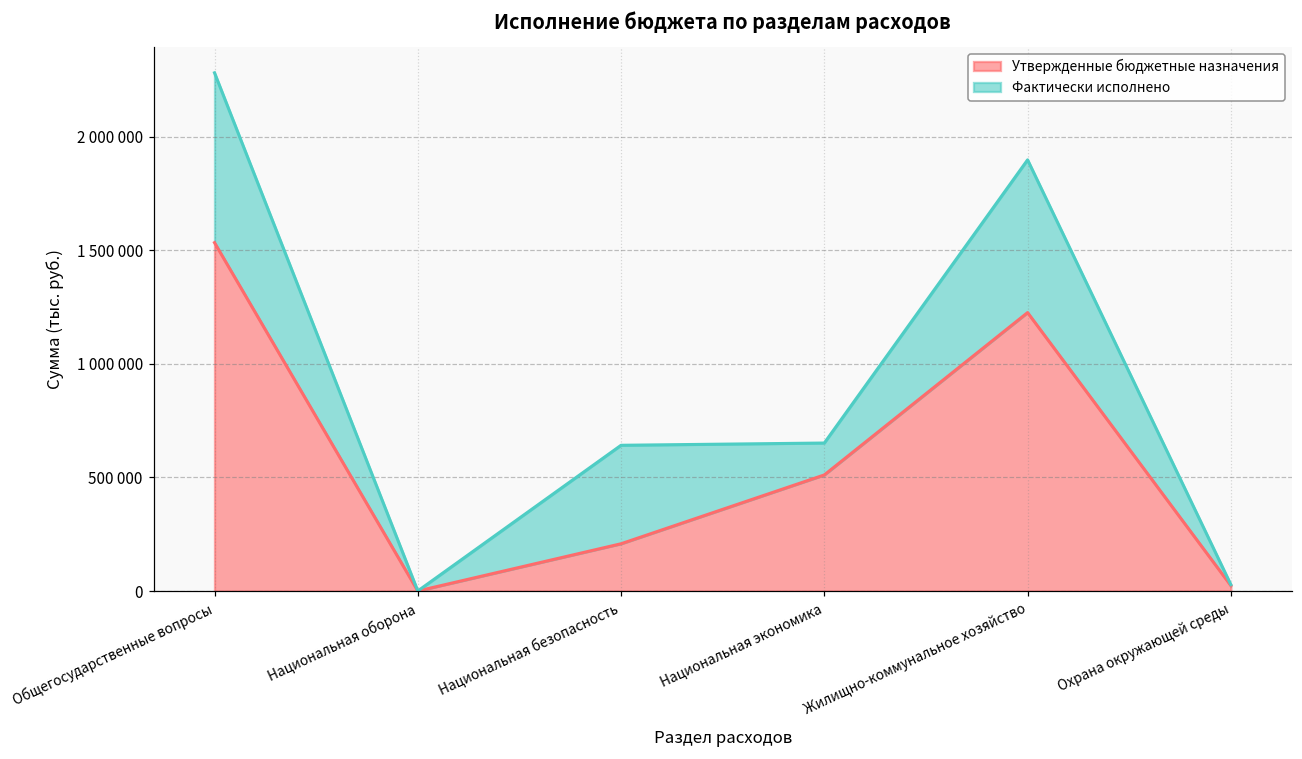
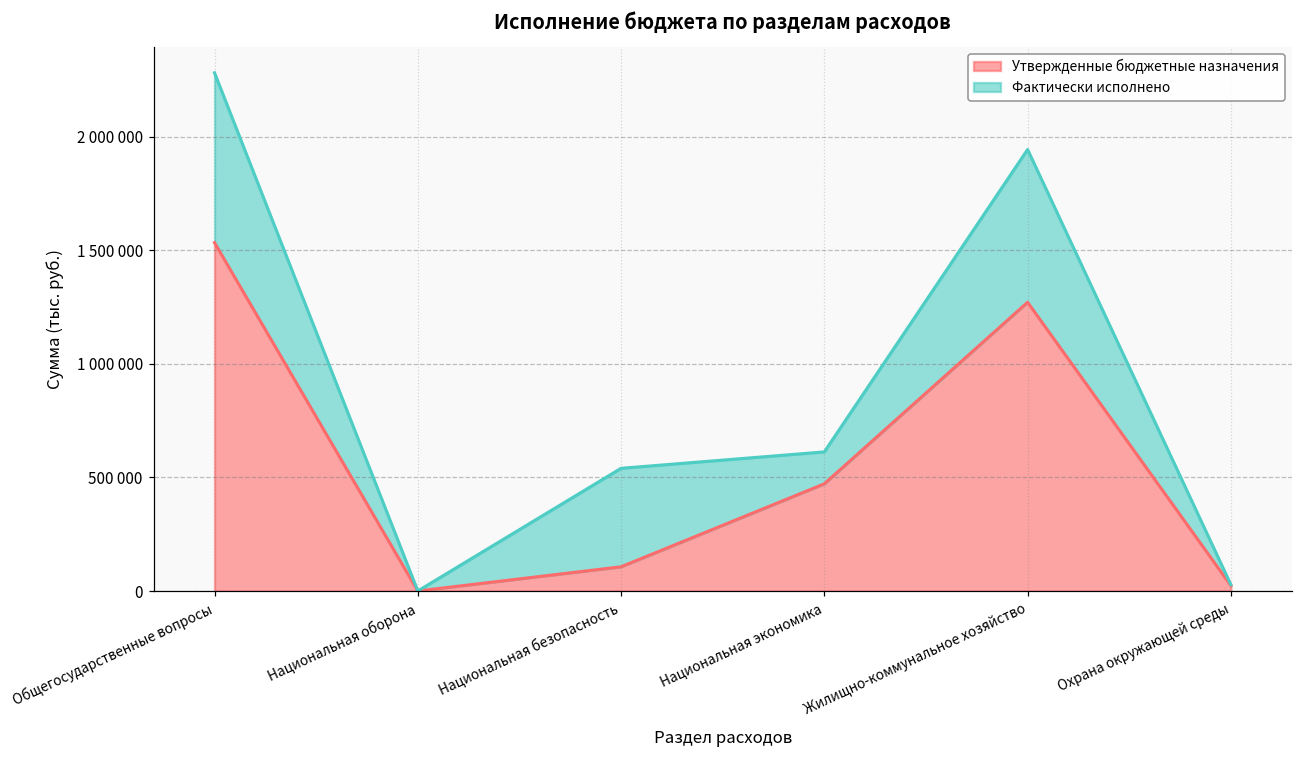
  {
    "Утвержденные бюджетные назначения": {
      "Общегосударственные вопросы": 1530000,
-     "Национальная безопасность": 210000,
-     "Национальная экономика": 510000,
-     "Жилищно-коммунальное хозяйство": 1230000
+     "Национальная безопасность": 110000,
+     "Национальная экономика": 470000,
+     "Жилищно-коммунальное хозяйство": 1270000
    },
    "Фактически исполнено": {
      "Общегосударственные вопросы": 750000,
      "Национальная безопасность": 430000,
      "Национальная экономика": 140000,
      "Жилищно-коммунальное хозяйство": 670000
    }
  }
